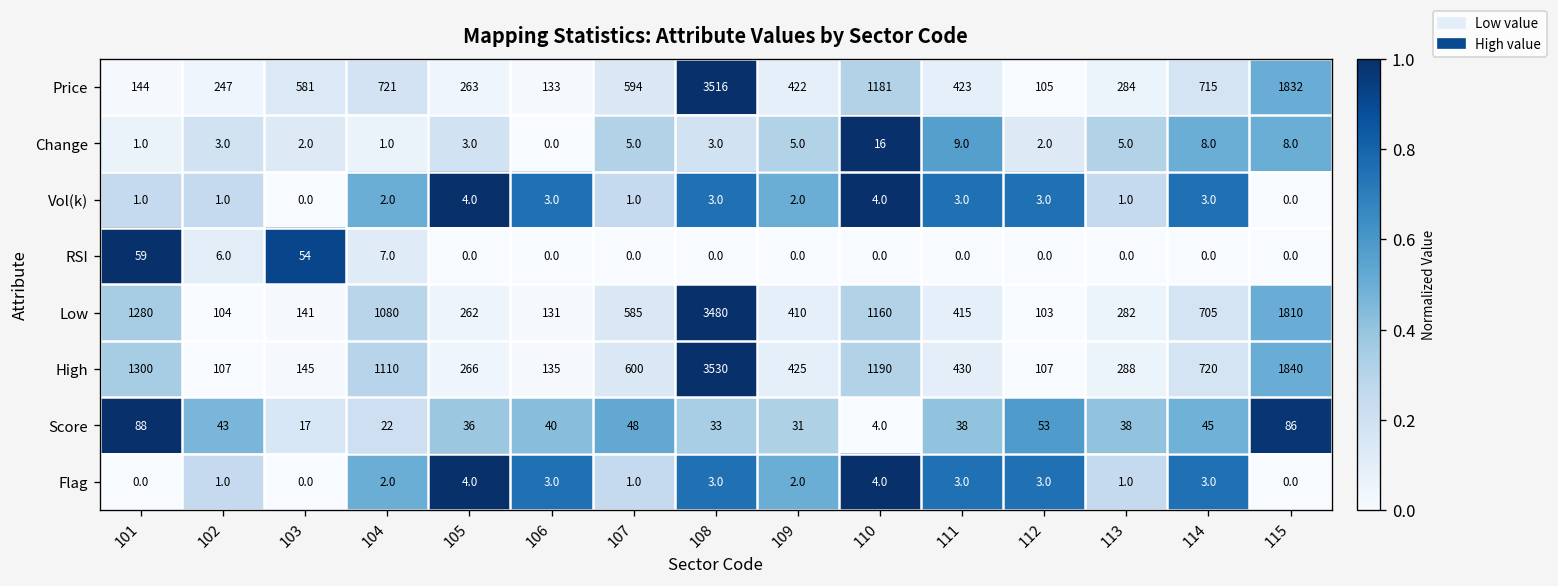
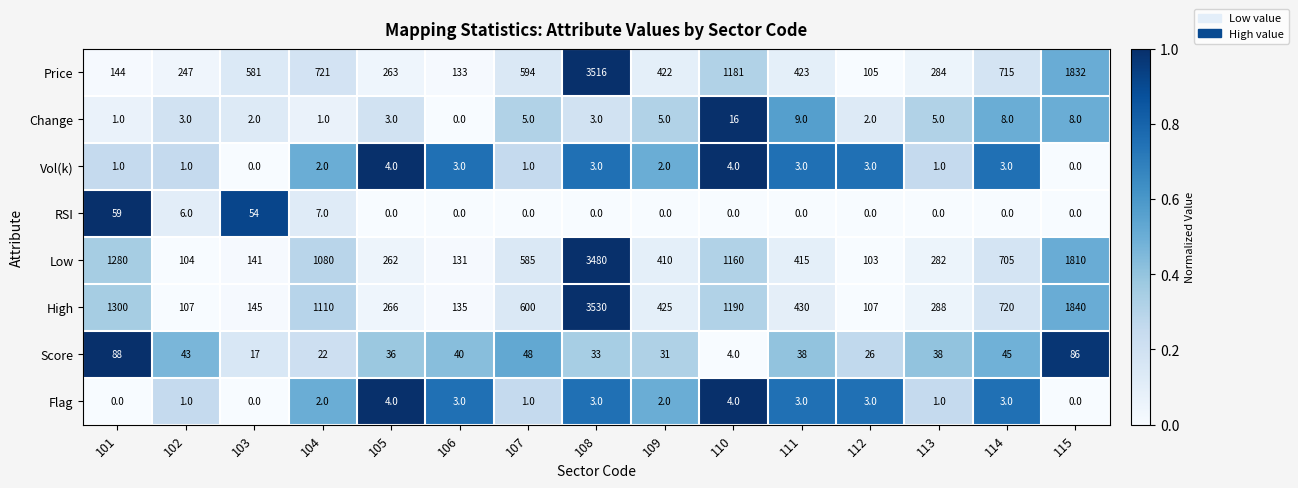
  {
    "Price": {
      "101": 144,
      "102": 247,
      "103": 581,
      "104": 721,
      "105": 263,
      "106": 133,
      "107": 594,
      "108": 3516,
      "109": 422,
      "110": 1181,
      "111": 423,
      "112": 105,
      "113": 284,
      "114": 715,
      "115": 1832
    },
    "Change": {
      "101": 1.0,
      "102": 3.0,
      "103": 2.0,
      "104": 1.0,
      "105": 3.0,
      "106": 0.0,
      "107": 5.0,
      "108": 3.0,
      "109": 5.0,
      "110": 16,
      "111": 9.0,
      "112": 2.0,
      "113": 5.0,
      "114": 8.0,
      "115": 8.0
    },
    "Vol(k)": {
      "101": 1.0,
      "102": 1.0,
      "103": 0.0,
      "104": 2.0,
      "105": 4.0,
      "106": 3.0,
      "107": 1.0,
      "108": 3.0,
      "109": 2.0,
      "110": 4.0,
      "111": 3.0,
      "112": 3.0,
      "113": 1.0,
      "114": 3.0,
      "115": 0.0
    },
    "RSI": {
      "101": 59,
      "102": 6.0,
      "103": 54,
      "104": 7.0,
      "105": 0.0,
      "106": 0.0,
      "107": 0.0,
      "108": 0.0,
      "109": 0.0,
      "110": 0.0,
      "111": 0.0,
      "112": 0.0,
      "113": 0.0,
      "114": 0.0,
      "115": 0.0
    },
    "Low": {
      "101": 1280,
      "102": 104,
      "103": 141,
      "104": 1080,
      "105": 262,
      "106": 131,
      "107": 585,
      "108": 3480,
      "109": 410,
      "110": 1160,
      "111": 415,
      "112": 103,
      "113": 282,
      "114": 705,
      "115": 1810
    },
    "High": {
      "101": 1300,
      "102": 107,
      "103": 145,
      "104": 1110,
      "105": 266,
      "106": 135,
      "107": 600,
      "108": 3530,
      "109": 425,
      "110": 1190,
      "111": 430,
      "112": 107,
      "113": 288,
      "114": 720,
      "115": 1840
    },
    "Score": {
      "101": 88,
      "102": 43,
      "103": 17,
      "104": 22,
      "105": 36,
      "106": 40,
      "107": 48,
      "108": 33,
      "109": 31,
      "110": 4.0,
      "111": 38,
-     "112": 53,
+     "112": 26,
      "113": 38,
      "114": 45,
      "115": 86
    },
    "Flag": {
      "101": 0.0,
      "102": 1.0,
      "103": 0.0,
      "104": 2.0,
      "105": 4.0,
      "106": 3.0,
      "107": 1.0,
      "108": 3.0,
      "109": 2.0,
      "110": 4.0,
      "111": 3.0,
      "112": 3.0,
      "113": 1.0,
      "114": 3.0,
      "115": 0.0
    }
  }
